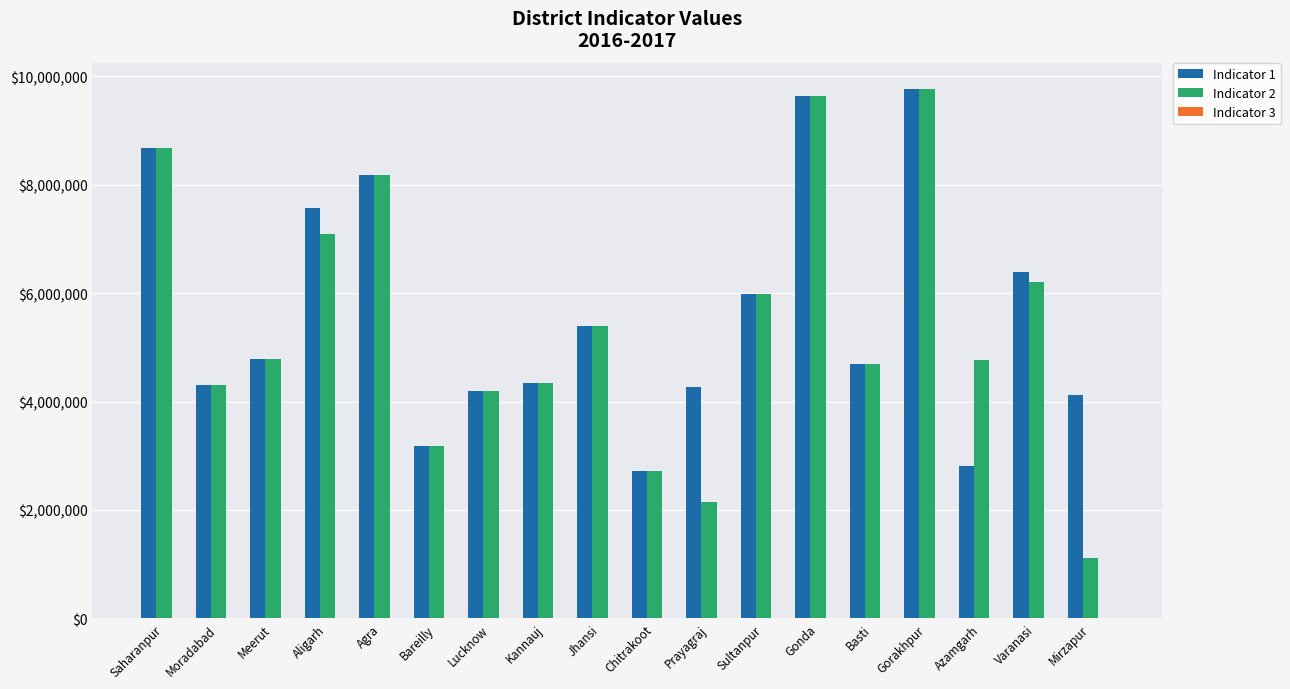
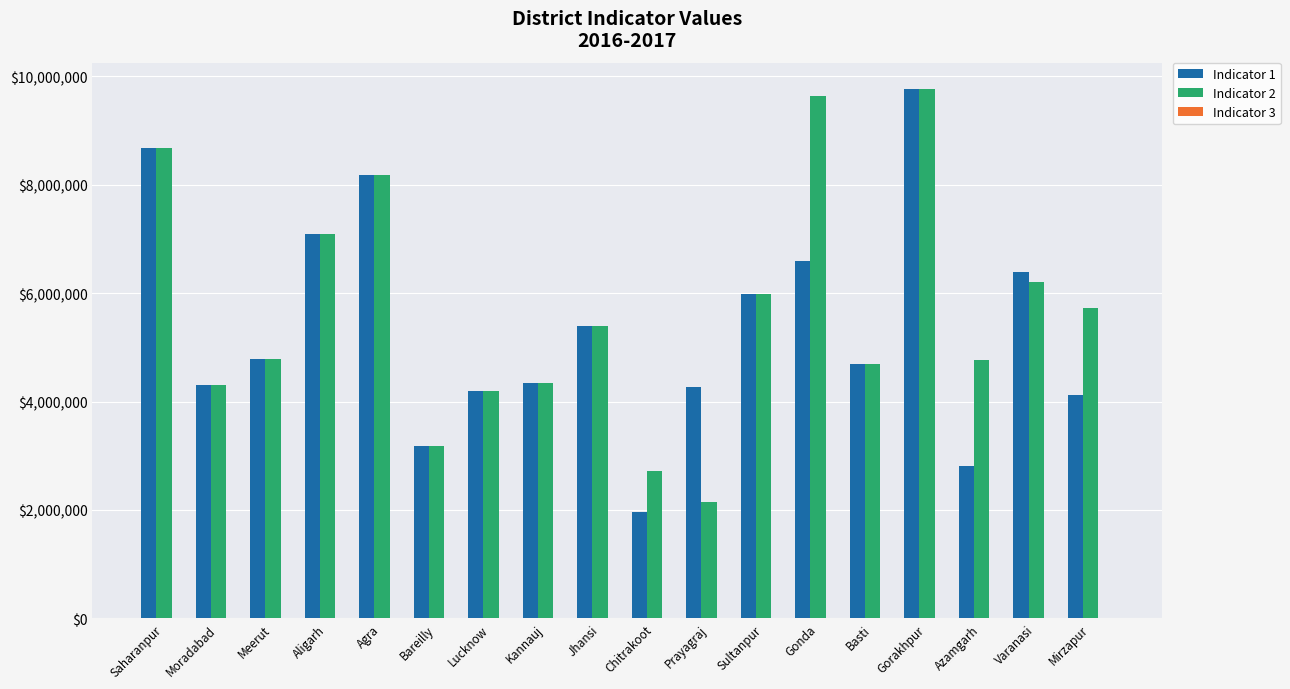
  {
    "Indicator 1": {
      "Saharanpur": "$8,700,000",
      "Moradabad": "$4,300,000",
      "Meerut": "$4,800,000",
-     "Aligarh": "$7,600,000",
+     "Aligarh": "$7,100,000",
      "Agra": "$8,200,000",
      "Bareilly": "$3,200,000",
      "Lucknow": "$4,200,000",
      "Kannauj": "$4,300,000",
      "Jhansi": "$5,400,000",
-     "Chitrakoot": "$2,700,000",
+     "Chitrakoot": "$2,000,000",
      "Prayagraj": "$4,300,000",
      "Sultanpur": "$6,000,000",
-     "Gonda": "$9,600,000",
+     "Gonda": "$6,600,000",
      "Basti": "$4,700,000",
      "Gorakhpur": "$9,800,000",
      "Azamgarh": "$2,800,000",
      "Varanasi": "$6,400,000",
      "Mirzapur": "$4,100,000"
    },
    "Indicator 2": {
      "Saharanpur": "$8,700,000",
      "Moradabad": "$4,300,000",
      "Meerut": "$4,800,000",
      "Aligarh": "$7,100,000",
      "Agra": "$8,200,000",
      "Bareilly": "$3,200,000",
      "Lucknow": "$4,200,000",
      "Kannauj": "$4,300,000",
      "Jhansi": "$5,400,000",
      "Chitrakoot": "$2,700,000",
      "Prayagraj": "$2,200,000",
      "Sultanpur": "$6,000,000",
      "Gonda": "$9,600,000",
      "Basti": "$4,700,000",
      "Gorakhpur": "$9,800,000",
      "Azamgarh": "$4,800,000",
      "Varanasi": "$6,200,000",
-     "Mirzapur": "$1,100,000"
+     "Mirzapur": "$5,700,000"
    }
  }
